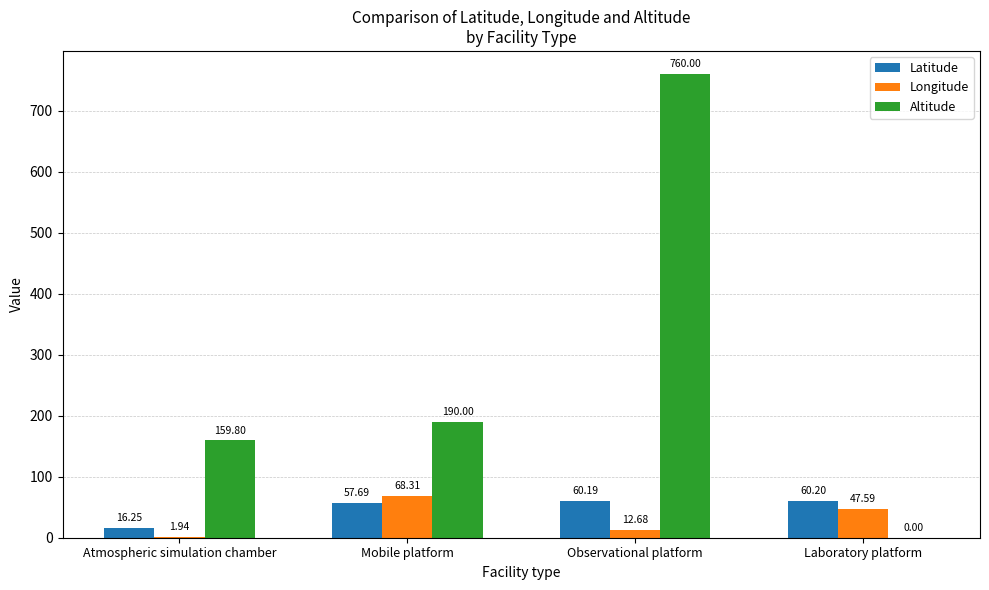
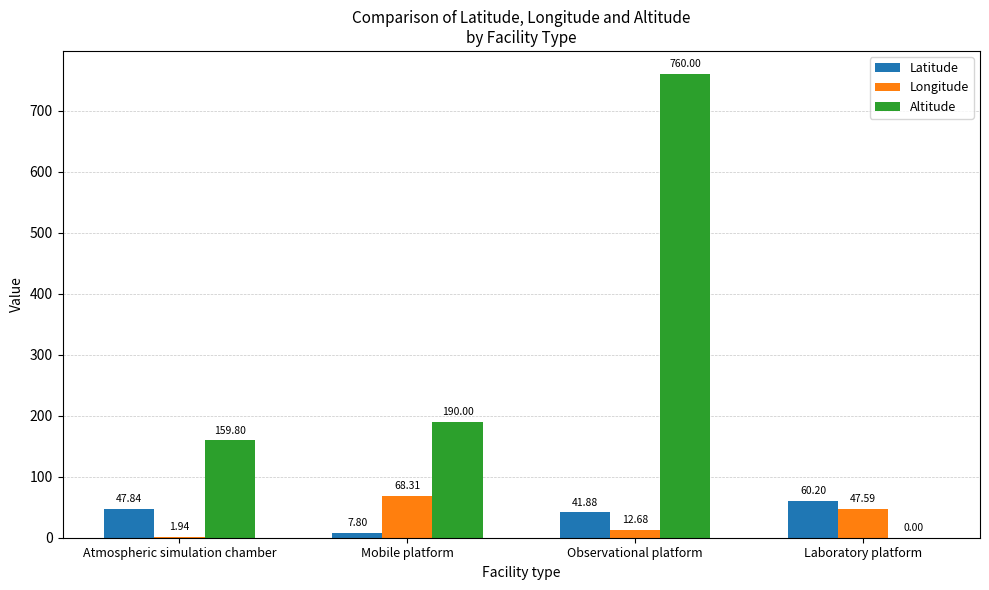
  {
    "Latitude": {
-     "Atmospheric simulation chamber": 16.25,
-     "Mobile platform": 57.69,
-     "Observational platform": 60.19,
+     "Atmospheric simulation chamber": 47.84,
+     "Mobile platform": 7.80,
+     "Observational platform": 41.88,
      "Laboratory platform": 60.20
    },
    "Longitude": {
      "Atmospheric simulation chamber": 1.94,
      "Mobile platform": 68.31,
      "Observational platform": 12.68,
      "Laboratory platform": 47.59
    },
    "Altitude": {
      "Atmospheric simulation chamber": 159.80,
      "Mobile platform": 190.00,
      "Observational platform": 760.00,
      "Laboratory platform": 0.00
    }
  }
